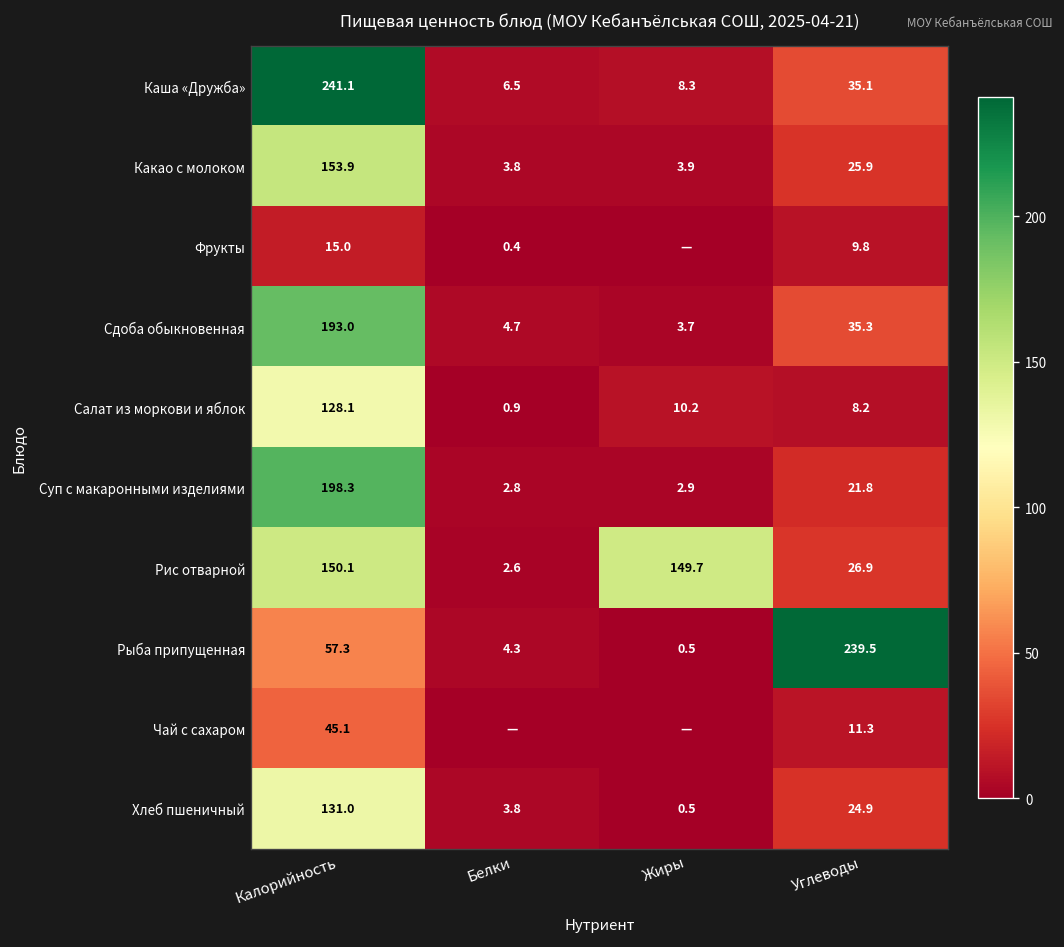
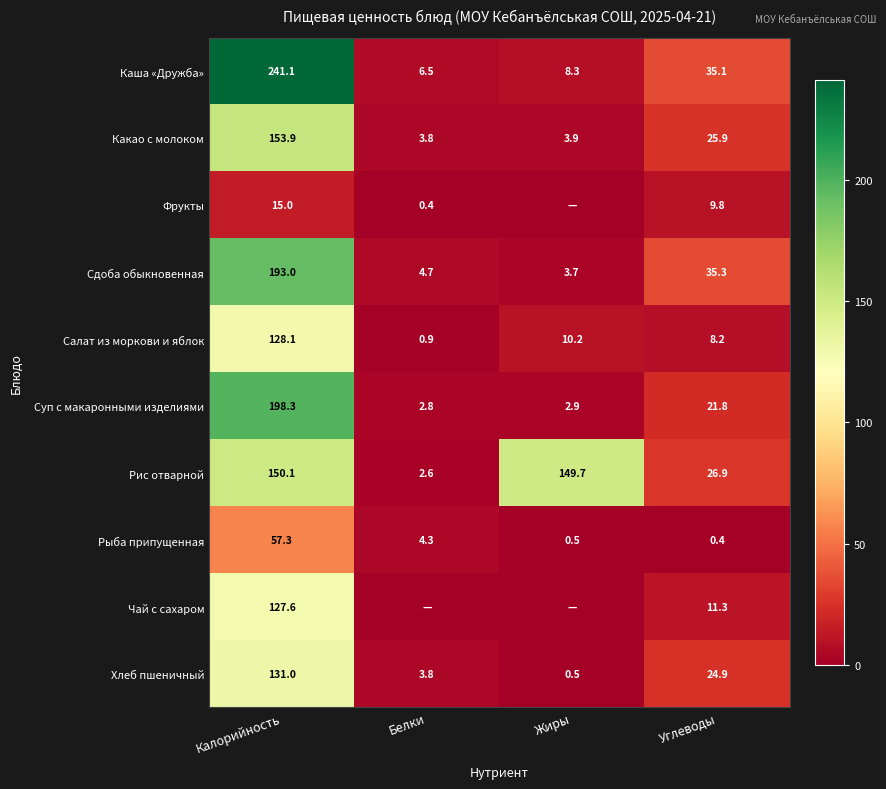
  {
    "Каша «Дружба»": {
      "Калорийность": 241.1,
      "Белки": 6.5,
      "Жиры": 8.3,
      "Углеводы": 35.1
    },
    "Какао с молоком": {
      "Калорийность": 153.9,
      "Белки": 3.8,
      "Жиры": 3.9,
      "Углеводы": 25.9
    },
    "Фрукты": {
      "Калорийность": 15.0,
      "Белки": 0.4,
      "Углеводы": 9.8
    },
    "Сдоба обыкновенная": {
      "Калорийность": 193.0,
      "Белки": 4.7,
      "Жиры": 3.7,
      "Углеводы": 35.3
    },
    "Салат из моркови и яблок": {
      "Калорийность": 128.1,
      "Белки": 0.9,
      "Жиры": 10.2,
      "Углеводы": 8.2
    },
    "Суп с макаронными изделиями": {
      "Калорийность": 198.3,
      "Белки": 2.8,
      "Жиры": 2.9,
      "Углеводы": 21.8
    },
    "Рис отварной": {
      "Калорийность": 150.1,
      "Белки": 2.6,
      "Жиры": 149.7,
      "Углеводы": 26.9
    },
    "Рыба припущенная": {
      "Калорийность": 57.3,
      "Белки": 4.3,
      "Жиры": 0.5,
-     "Углеводы": 239.5
+     "Углеводы": 0.4
    },
    "Чай с сахаром": {
-     "Калорийность": 45.1,
+     "Калорийность": 127.6,
      "Углеводы": 11.3
    },
    "Хлеб пшеничный": {
      "Калорийность": 131.0,
      "Белки": 3.8,
      "Жиры": 0.5,
      "Углеводы": 24.9
    }
  }
